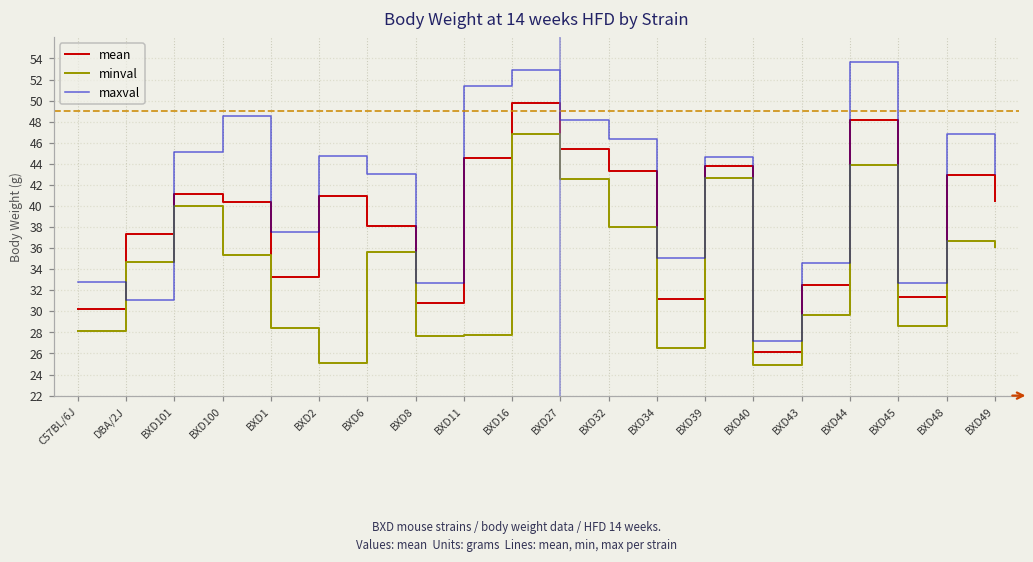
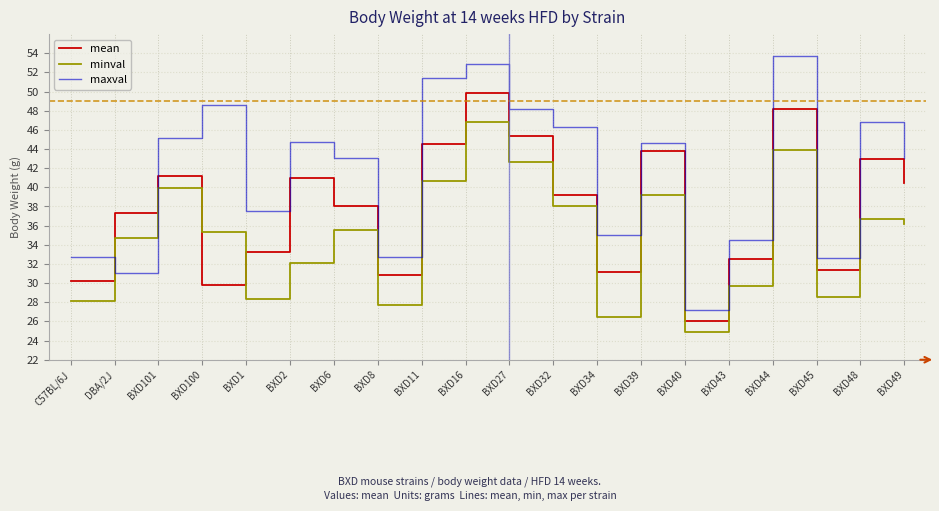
  {
    "mean": {
      "C57BL/6J": 30,
      "DBA/2J": 37,
      "BXD101": 41,
-     "BXD100": 40,
+     "BXD100": 30,
      "BXD1": 33,
      "BXD2": 41,
      "BXD6": 38,
      "BXD8": 31,
      "BXD11": 45,
      "BXD16": 50,
      "BXD27": 45,
-     "BXD32": 43,
+     "BXD32": 39,
      "BXD34": 31,
      "BXD39": 44,
      "BXD40": 26,
      "BXD43": 32,
      "BXD44": 48,
      "BXD45": 31,
      "BXD48": 43,
      "BXD49": 40
    },
    "minval": {
      "C57BL/6J": 28,
      "DBA/2J": 35,
      "BXD101": 40,
      "BXD100": 35,
      "BXD1": 28,
-     "BXD2": 25,
+     "BXD2": 32,
      "BXD6": 36,
      "BXD8": 28,
-     "BXD11": 28,
+     "BXD11": 41,
      "BXD16": 47,
      "BXD27": 43,
      "BXD32": 38,
      "BXD34": 27,
-     "BXD39": 43,
+     "BXD39": 39,
      "BXD40": 25,
      "BXD43": 30,
      "BXD44": 44,
      "BXD45": 29,
      "BXD48": 37,
      "BXD49": 36
    },
    "maxval": {
      "C57BL/6J": 33,
      "DBA/2J": 31,
      "BXD101": 45,
      "BXD100": 49,
      "BXD1": 38,
      "BXD2": 45,
      "BXD6": 43,
      "BXD8": 33,
      "BXD11": 51,
      "BXD16": 53,
      "BXD27": 48,
      "BXD32": 46,
      "BXD34": 35,
      "BXD39": 45,
      "BXD40": 27,
      "BXD43": 35,
      "BXD44": 54,
      "BXD45": 33,
      "BXD48": 47,
      "BXD49": 43
    }
  }
